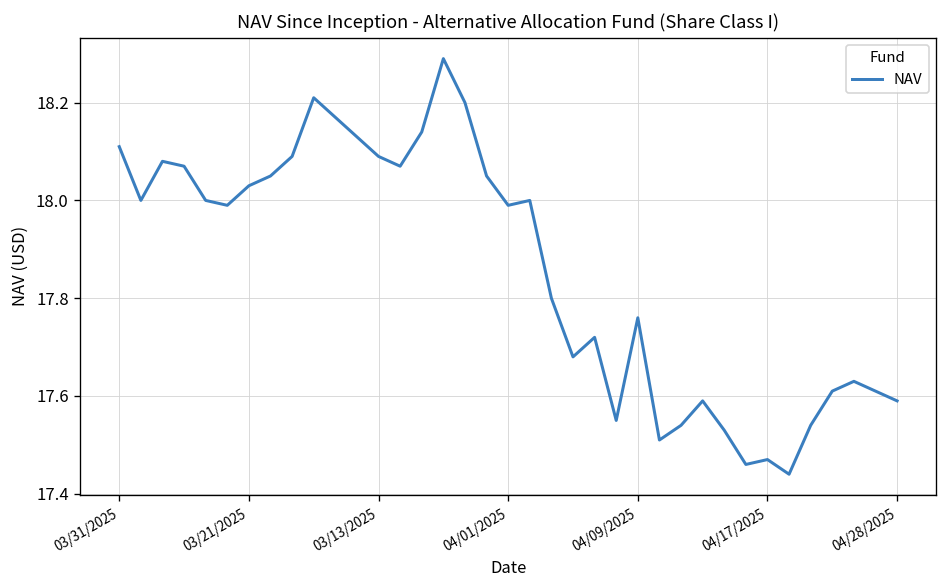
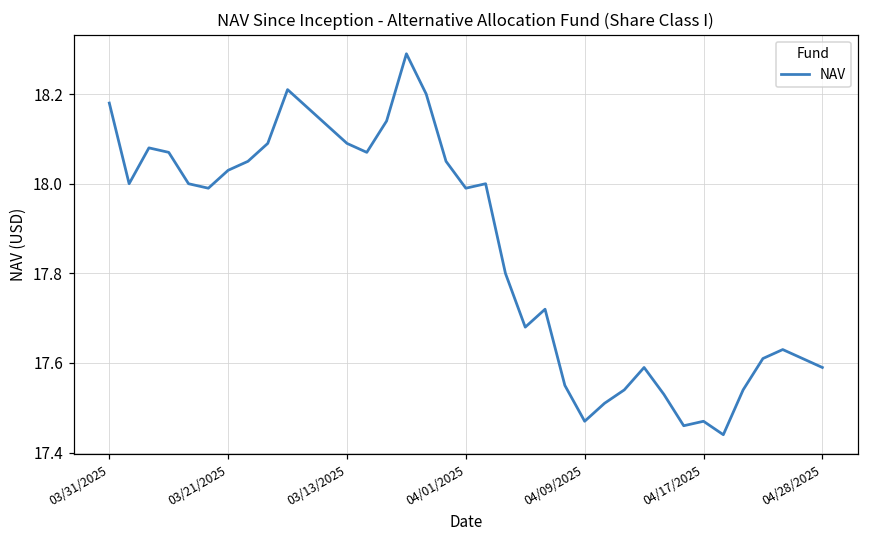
  {
-   "03/31/2025": 18.11,
+   "03/31/2025": 18.18,
    "03/21/2025": 18.03,
    "03/13/2025": 18.09,
    "04/01/2025": 17.99,
-   "04/09/2025": 17.76,
+   "04/09/2025": 17.47,
    "04/17/2025": 17.47,
    "04/28/2025": 17.59
  }
